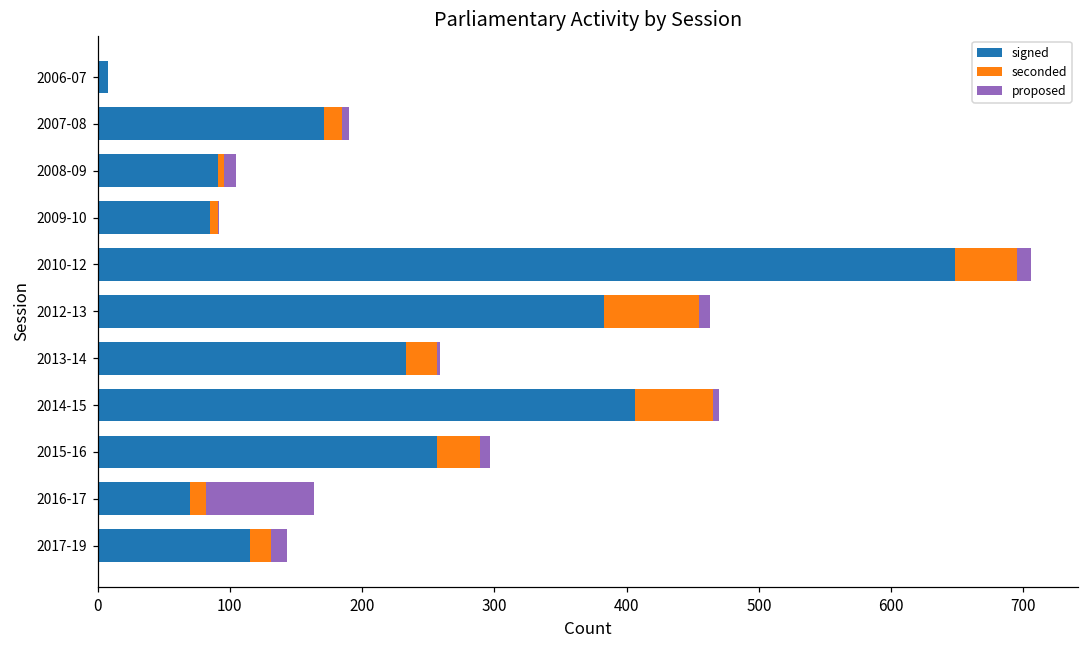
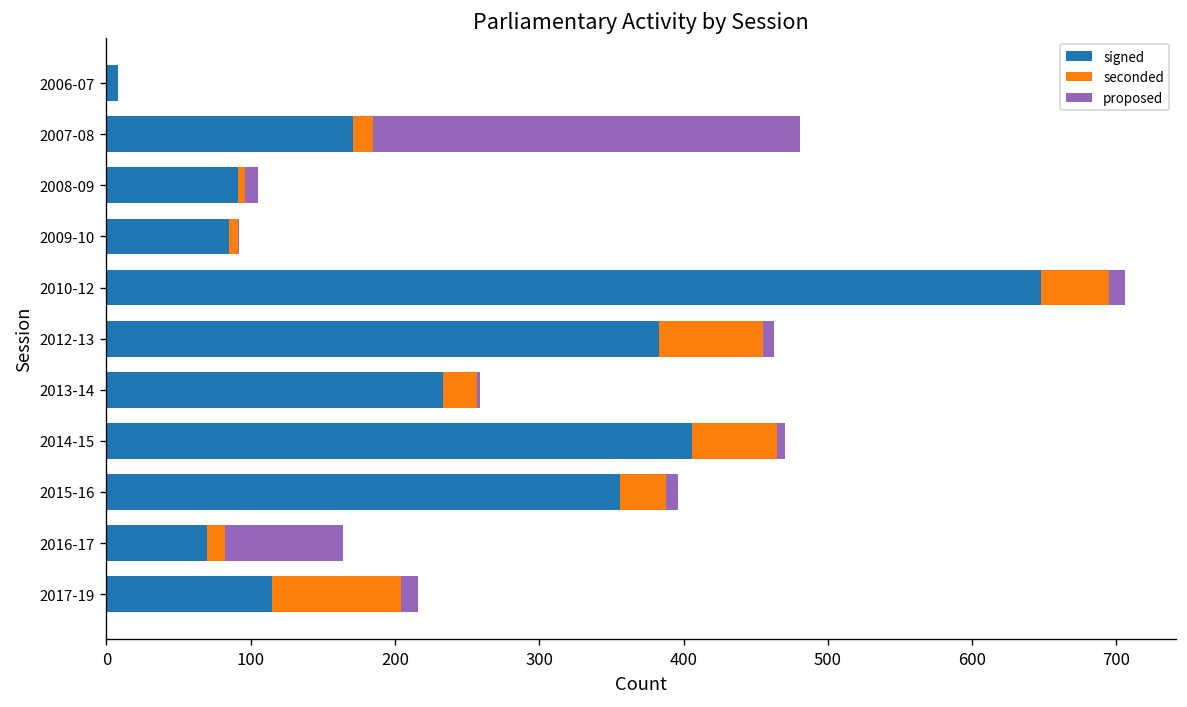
  {
    "signed": {
      "2006-07": 8,
      "2007-08": 171,
      "2008-09": 91,
      "2009-10": 85,
      "2010-12": 648,
      "2012-13": 383,
      "2013-14": 233,
      "2014-15": 406,
-     "2015-16": 257,
+     "2015-16": 356,
      "2016-17": 70,
      "2017-19": 115
    },
    "seconded": {
      "2006-07": 0,
      "2007-08": 14,
      "2008-09": 5,
      "2009-10": 6,
      "2010-12": 47,
      "2012-13": 72,
      "2013-14": 24,
      "2014-15": 59,
      "2015-16": 32,
      "2016-17": 12,
-     "2017-19": 16
+     "2017-19": 89
    },
    "proposed": {
      "2006-07": 0,
-     "2007-08": 5,
+     "2007-08": 296,
      "2008-09": 9,
      "2010-12": 11,
      "2012-13": 8,
      "2014-15": 5,
      "2015-16": 8,
      "2016-17": 82,
      "2017-19": 12
    }
  }
